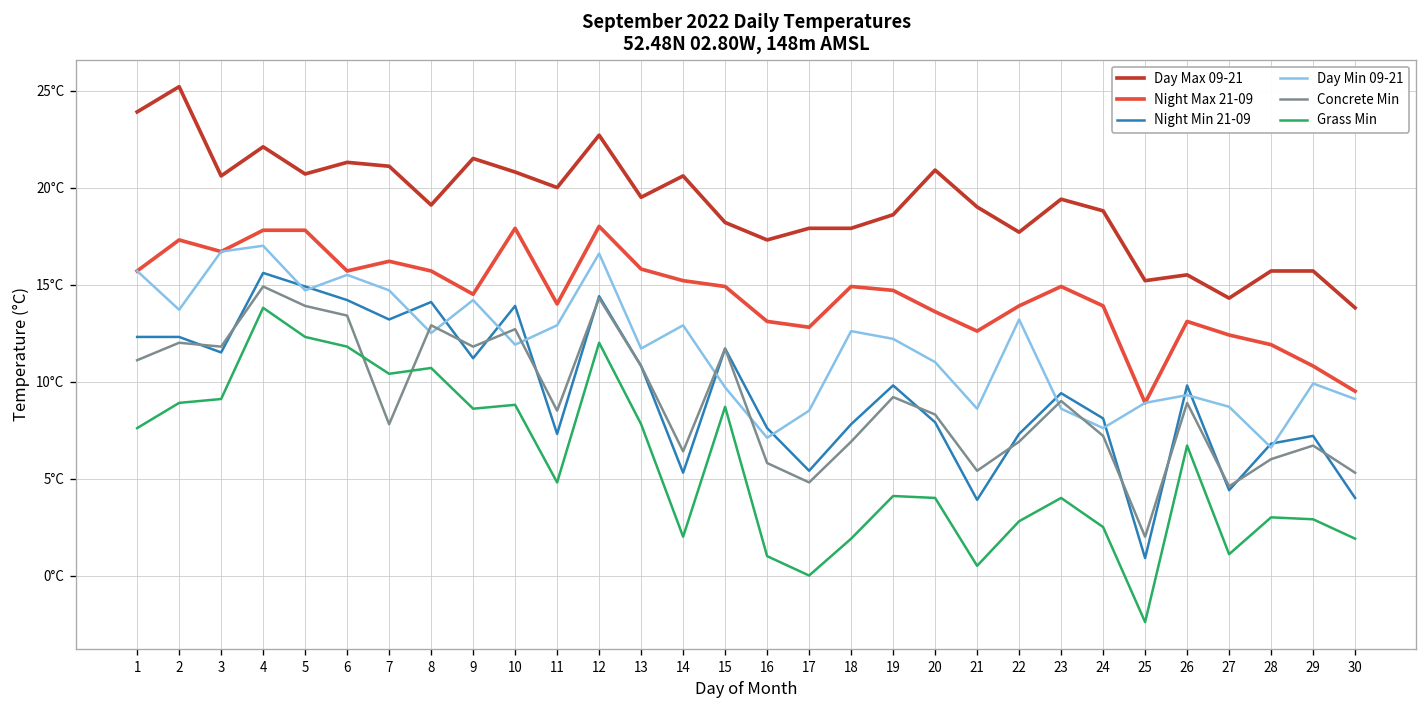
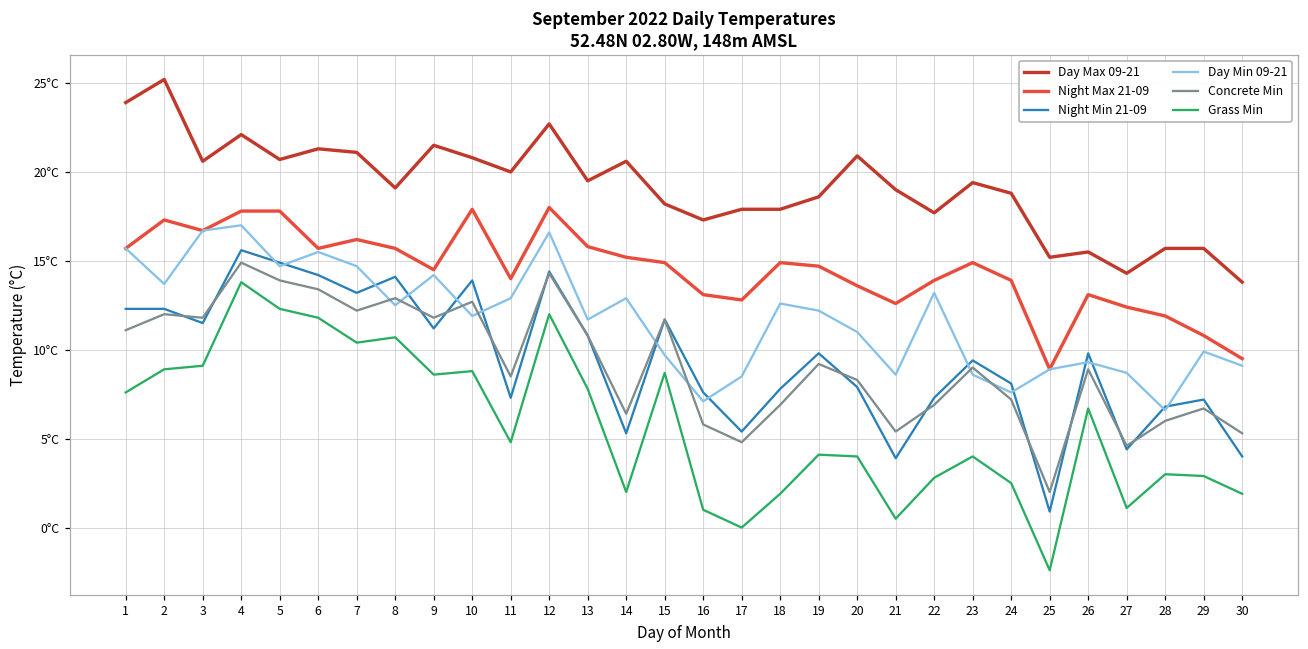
  {
    "Night Min 21-09": {
      "1": "12.3°C",
      "2": "12.3°C",
      "3": "11.5°C",
      "4": "15.6°C",
      "5": "14.9°C",
      "6": "14.2°C",
      "7": "13.2°C",
      "8": "14.1°C",
      "9": "11.2°C",
      "10": "13.9°C",
      "11": "7.3°C",
      "14": "5.3°C",
      "16": "7.6°C",
      "17": "5.4°C",
      "18": "7.8°C",
      "19": "9.8°C",
      "20": "7.9°C",
      "21": "3.9°C",
      "22": "7.3°C",
      "23": "9.4°C",
      "24": "8.1°C",
      "25": "0.9°C",
      "26": "9.8°C",
      "27": "4.4°C",
      "28": "6.8°C",
      "29": "7.2°C",
      "30": "4.0°C"
    },
    "Day Min 09-21": {
      "2": "13.7°C",
      "4": "17.0°C",
      "5": "14.7°C",
      "6": "15.5°C",
      "7": "14.7°C",
      "8": "12.5°C",
      "9": "14.2°C",
      "10": "11.9°C",
      "11": "12.9°C",
      "12": "16.6°C",
      "13": "11.7°C",
      "14": "12.9°C",
      "15": "9.7°C",
      "16": "7.1°C",
      "17": "8.5°C",
      "18": "12.6°C",
      "19": "12.2°C",
      "20": "11.0°C",
      "21": "8.6°C",
      "22": "13.2°C",
      "23": "8.6°C",
      "24": "7.6°C",
      "26": "9.3°C",
      "27": "8.7°C",
      "28": "6.6°C",
      "29": "9.9°C",
      "30": "9.1°C"
    },
    "Concrete Min": {
      "1": "11.1°C",
      "2": "12.0°C",
      "3": "11.8°C",
      "4": "14.9°C",
      "5": "13.9°C",
      "6": "13.4°C",
-     "7": "7.8°C",
+     "7": "12.2°C",
      "8": "12.9°C",
      "9": "11.8°C",
      "10": "12.7°C",
      "11": "8.5°C",
      "14": "6.4°C",
      "16": "5.8°C",
      "17": "4.8°C",
      "18": "6.9°C",
      "19": "9.2°C",
      "20": "8.3°C",
      "21": "5.4°C",
      "22": "6.9°C",
      "23": "9.0°C",
      "24": "7.2°C",
      "25": "2.0°C",
      "26": "8.9°C",
      "27": "4.6°C",
      "28": "6.0°C",
      "29": "6.7°C",
      "30": "5.3°C"
    },
    "Grass Min": {
      "1": "7.6°C",
      "2": "8.9°C",
      "3": "9.1°C",
      "4": "13.8°C",
      "5": "12.3°C",
      "6": "11.8°C",
      "7": "10.4°C",
      "8": "10.7°C",
      "9": "8.6°C",
      "10": "8.8°C",
      "11": "4.8°C",
      "12": "12.0°C",
      "13": "7.8°C",
      "14": "2.0°C",
      "15": "8.7°C",
      "16": "1.0°C",
      "17": "0.0°C",
      "18": "1.9°C",
      "19": "4.1°C",
      "20": "4.0°C",
      "21": "0.5°C",
      "22": "2.8°C",
      "23": "4.0°C",
      "24": "2.5°C",
      "25": "-2.4°C",
      "26": "6.7°C",
      "27": "1.1°C",
      "28": "3.0°C",
      "29": "2.9°C",
      "30": "1.9°C"
    }
  }
